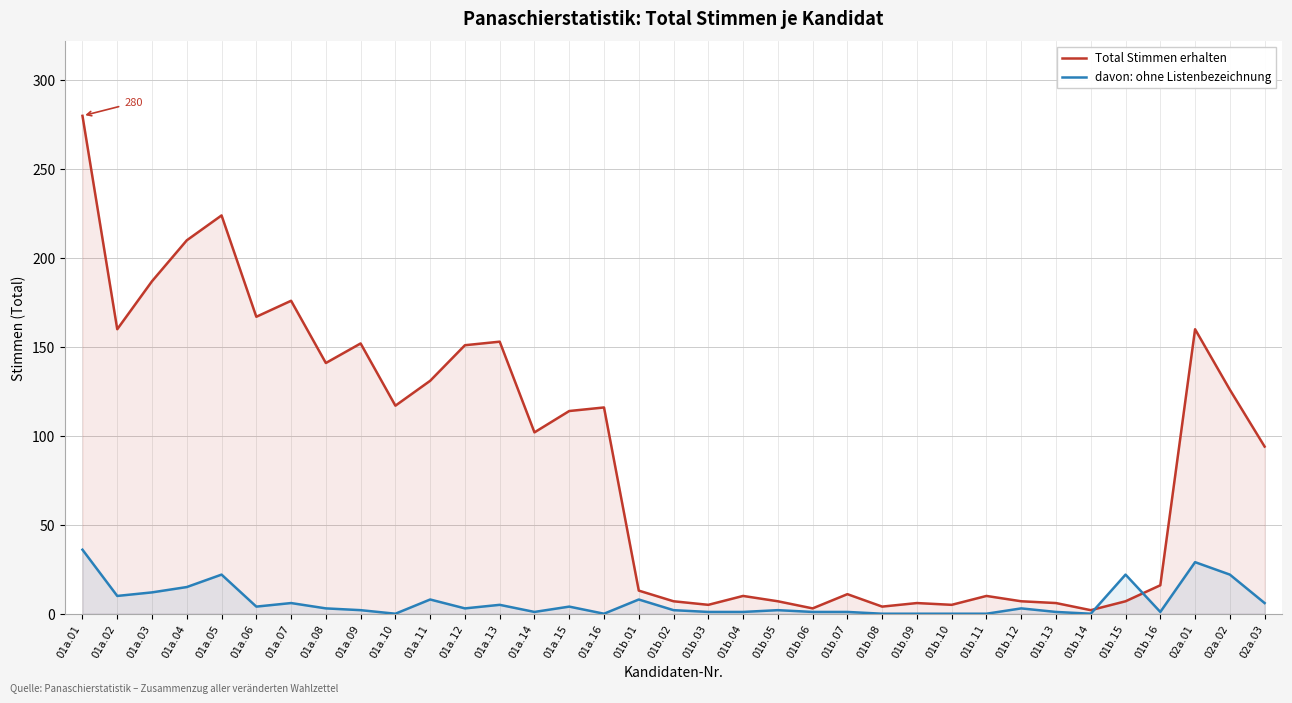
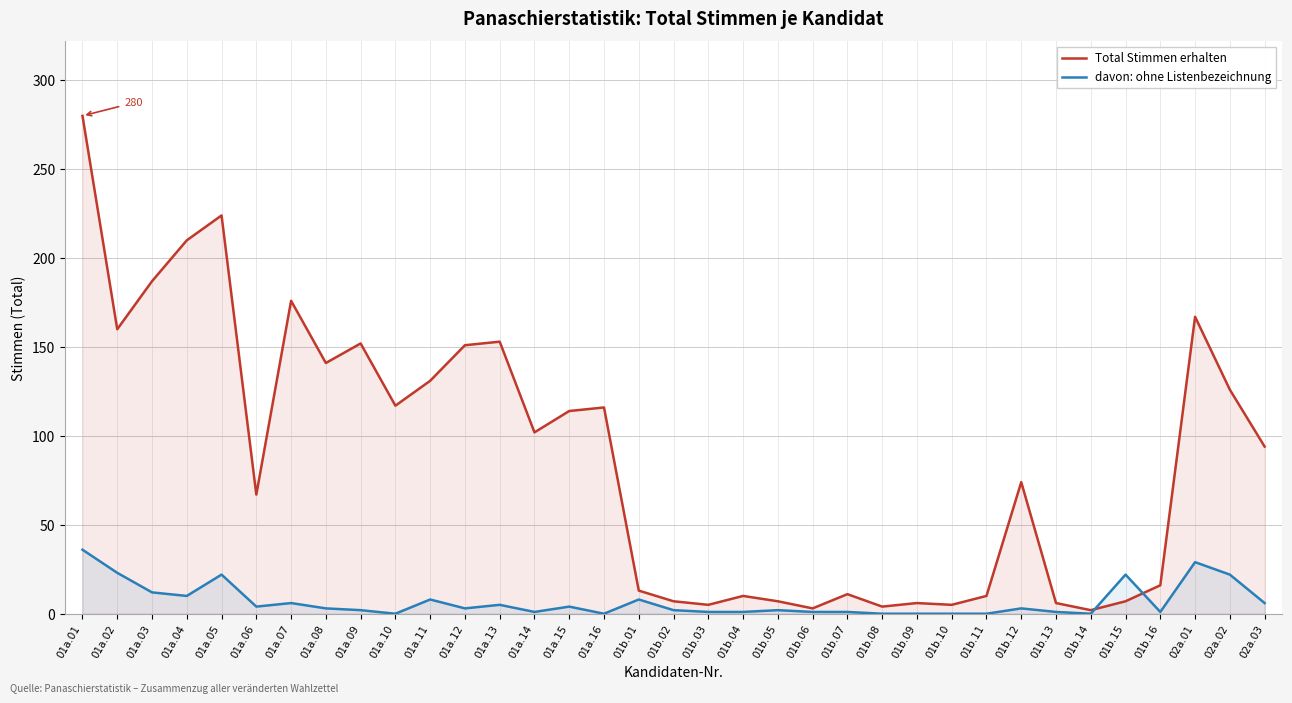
  {
    "Total Stimmen erhalten": {
      "01a.02": 160,
      "01a.03": 187,
      "01a.04": 210,
      "01a.05": 224,
-     "01a.06": 167,
+     "01a.06": 67,
      "01a.07": 176,
      "01a.08": 141,
      "01a.09": 152,
      "01a.10": 117,
      "01a.11": 131,
      "01a.12": 151,
      "01a.13": 153,
      "01a.14": 102,
      "01a.15": 114,
      "01a.16": 116,
      "01b.01": 13,
      "01b.02": 7,
      "01b.03": 5,
      "01b.04": 10,
      "01b.05": 7,
      "01b.06": 3,
      "01b.07": 11,
      "01b.08": 4,
      "01b.09": 6,
      "01b.10": 5,
      "01b.11": 10,
-     "01b.12": 7,
+     "01b.12": 74,
      "01b.13": 6,
      "01b.14": 2,
      "01b.15": 7,
      "01b.16": 16,
-     "02a.01": 160,
+     "02a.01": 167,
      "02a.02": 126,
      "02a.03": 94
    },
    "davon: ohne Listenbezeichnung": {
      "01a.01": 36,
-     "01a.02": 10,
+     "01a.02": 23,
      "01a.03": 12,
-     "01a.04": 15,
+     "01a.04": 10,
      "01a.05": 22,
      "01a.06": 4,
      "01a.07": 6,
      "01a.08": 3,
      "01a.09": 2,
      "01a.10": 0,
      "01a.11": 8,
      "01a.12": 3,
      "01a.13": 5,
      "01a.14": 1,
      "01a.15": 4,
      "01a.16": 0,
      "01b.01": 8,
      "01b.02": 2,
      "01b.03": 1,
      "01b.04": 1,
      "01b.05": 2,
      "01b.06": 1,
      "01b.07": 1,
      "01b.08": 0,
      "01b.09": 0,
      "01b.10": 0,
      "01b.11": 0,
      "01b.12": 3,
      "01b.13": 1,
      "01b.14": 0,
      "01b.15": 22,
      "01b.16": 1,
      "02a.01": 29,
      "02a.02": 22,
      "02a.03": 6
    }
  }
